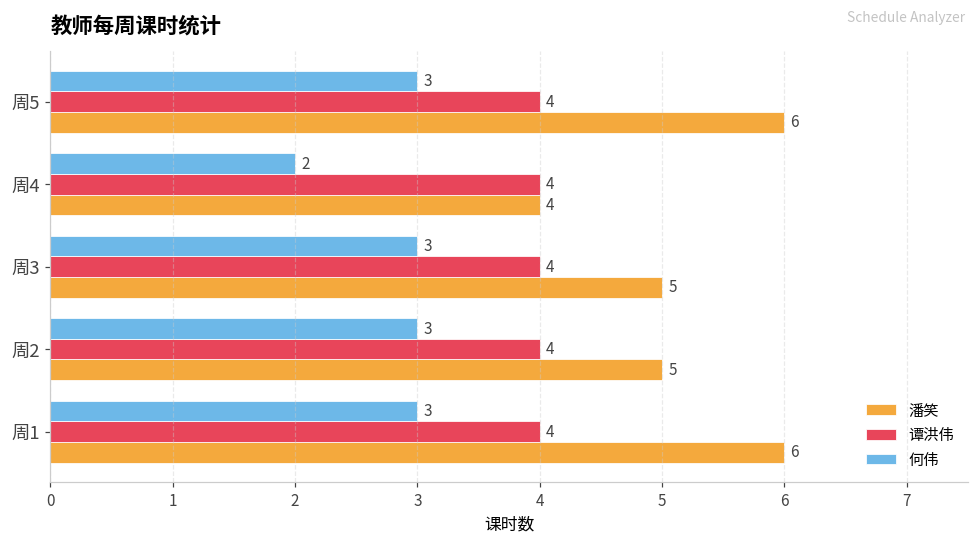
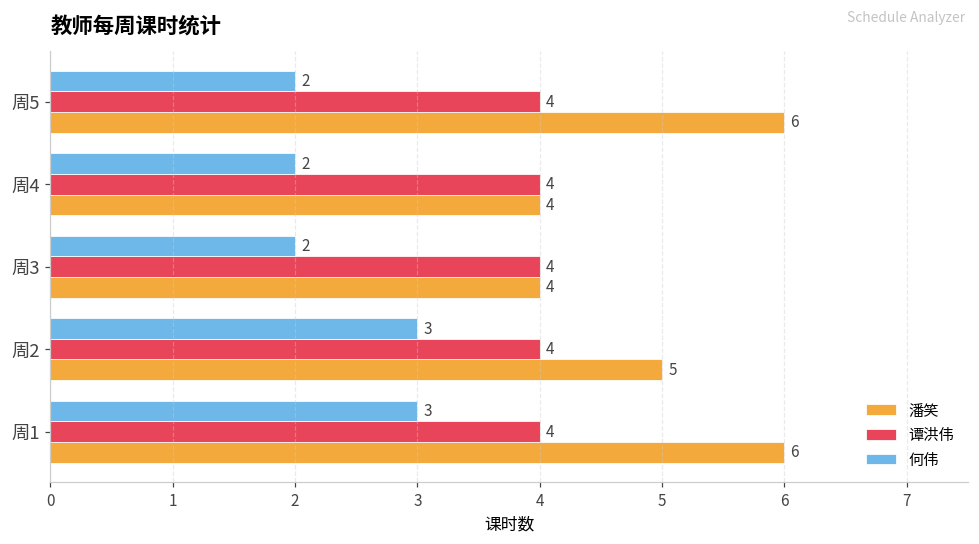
  {
    "潘笑": {
      "周5": 6,
      "周4": 4,
-     "周3": 5,
+     "周3": 4,
      "周2": 5,
      "周1": 6
    },
    "谭洪伟": {
      "周5": 4,
      "周4": 4,
      "周3": 4,
      "周2": 4,
      "周1": 4
    },
    "何伟": {
-     "周5": 3,
+     "周5": 2,
      "周4": 2,
-     "周3": 3,
+     "周3": 2,
      "周2": 3,
      "周1": 3
    }
  }
